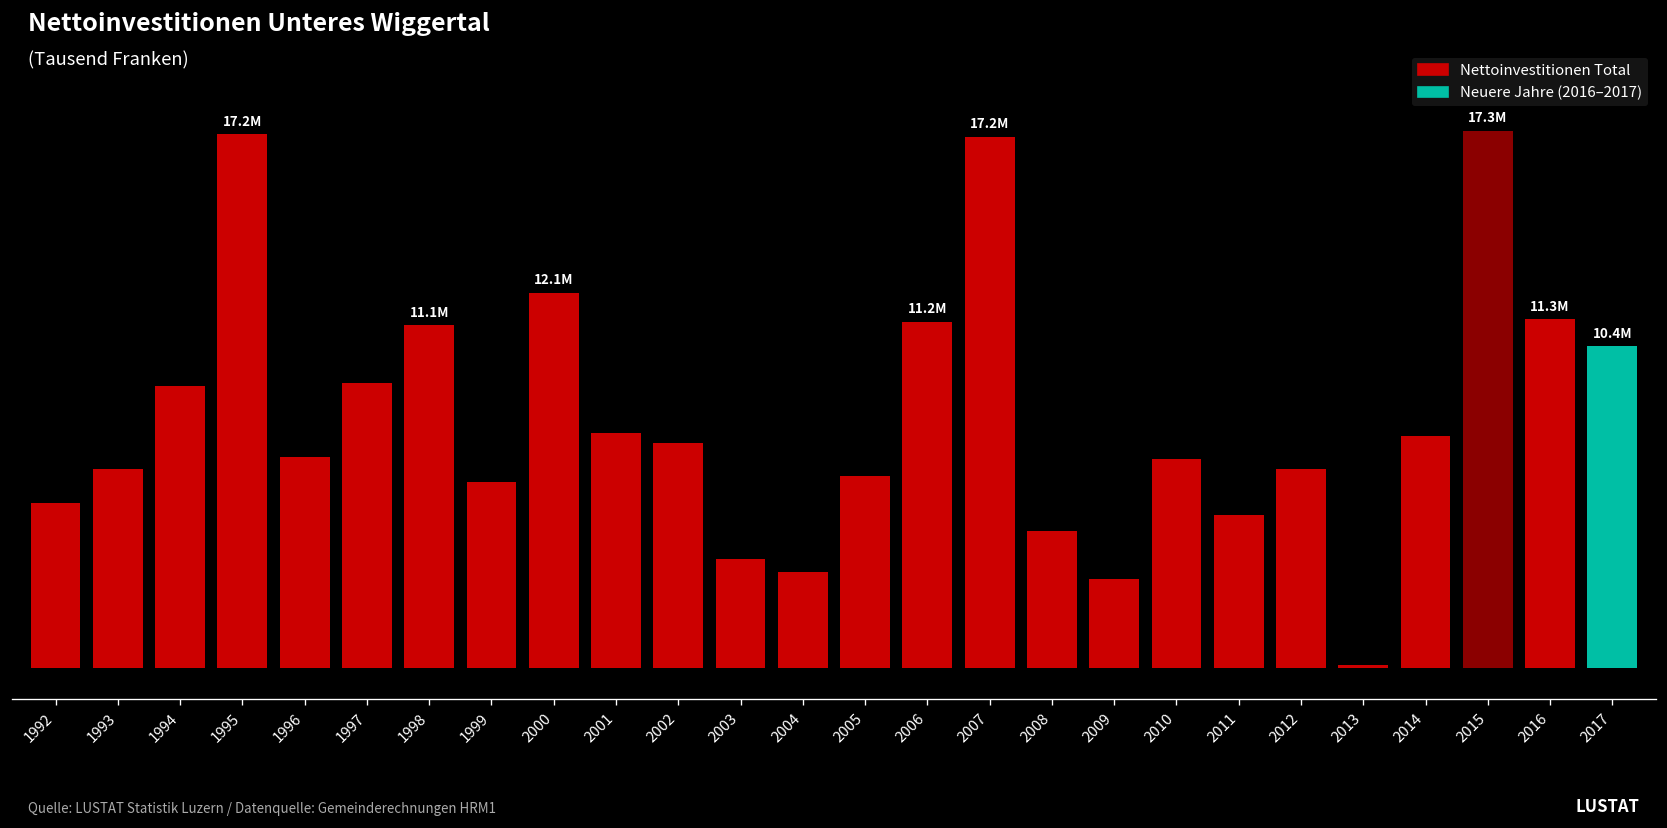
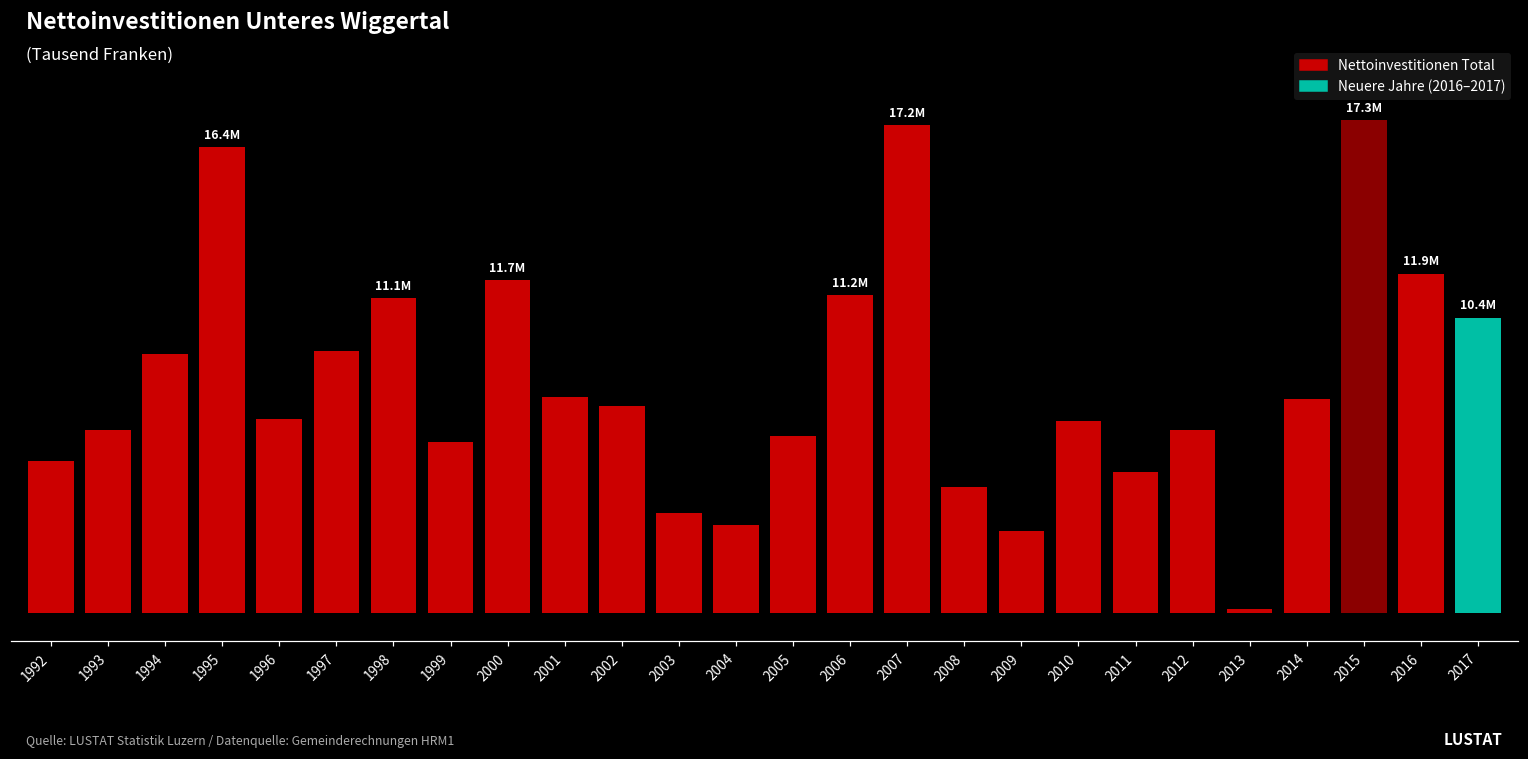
  {
-   "1995": "17.2M",
+   "1995": "16.4M",
    "1998": "11.1M",
-   "2000": "12.1M",
+   "2000": "11.7M",
    "2006": "11.2M",
    "2007": "17.2M",
    "2015": "17.3M",
-   "2016": "11.3M",
+   "2016": "11.9M",
    "2017": "10.4M"
  }
